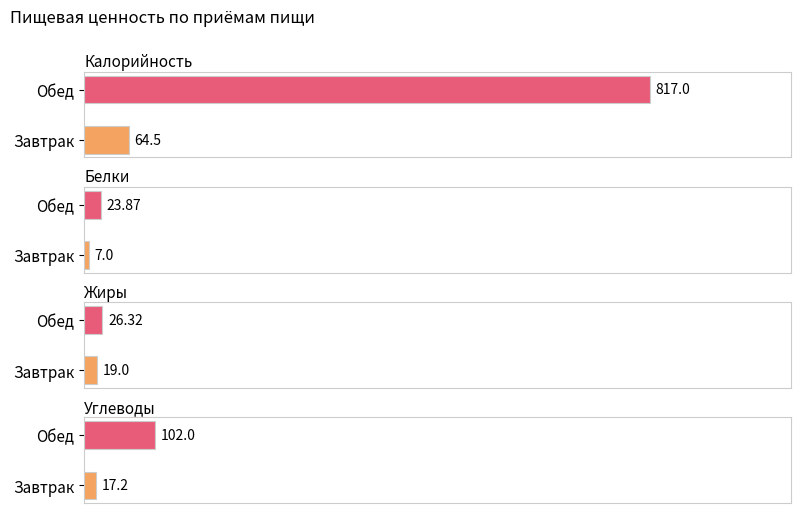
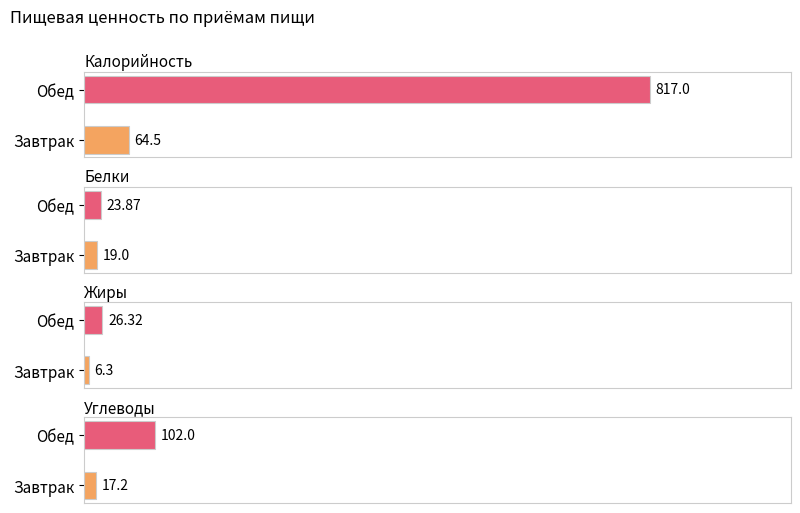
  {
    "Калорийность": {
      "Обед": 817.0,
      "Завтрак": 64.5
    },
    "Белки": {
      "Обед": 23.87,
-     "Завтрак": 7.0
+     "Завтрак": 19.0
    },
    "Жиры": {
      "Обед": 26.32,
-     "Завтрак": 19.0
+     "Завтрак": 6.3
    },
    "Углеводы": {
      "Обед": 102.0,
      "Завтрак": 17.2
    }
  }
